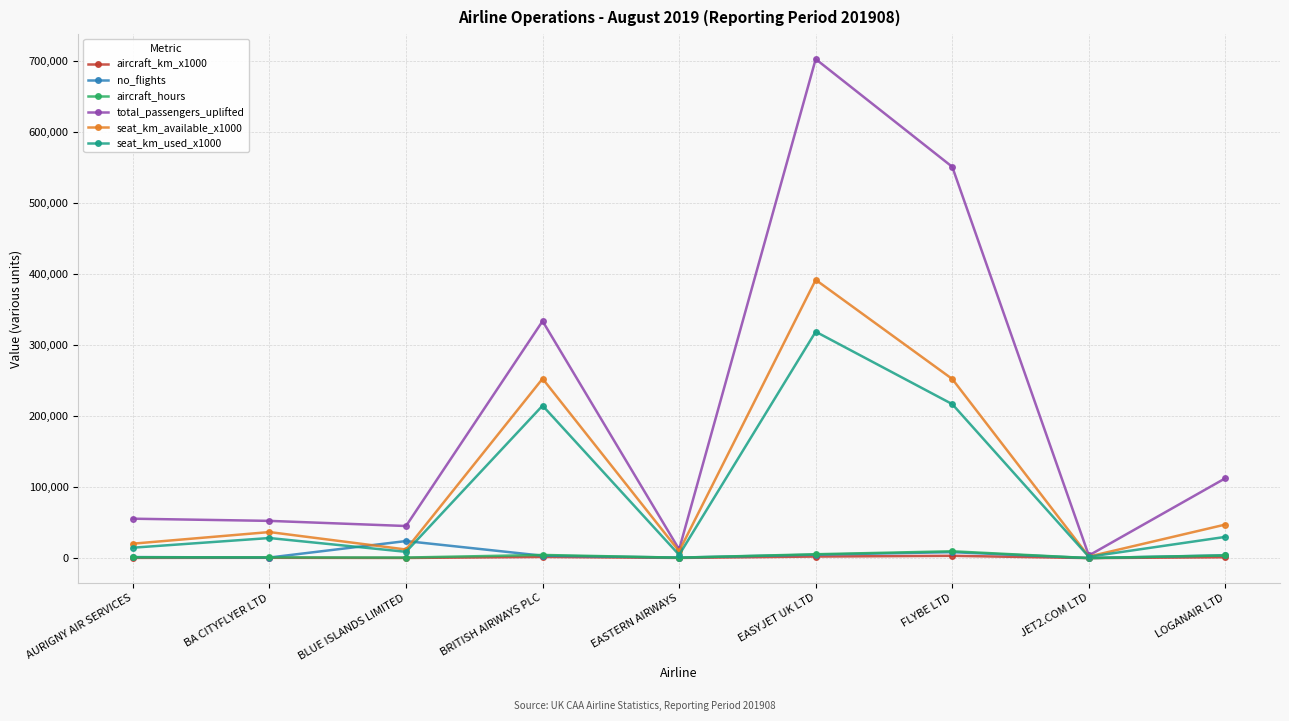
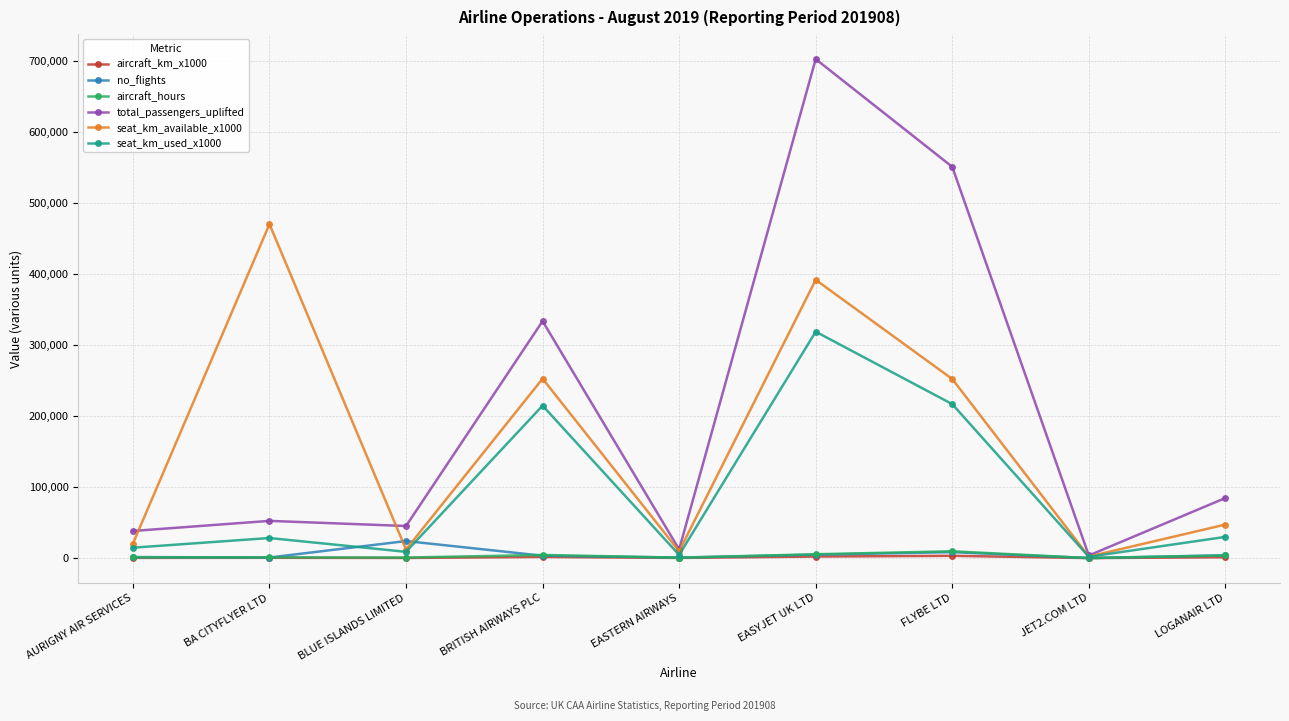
  {
    "aircraft_km_x1000": {
      "FLYBE LTD": "0"
    },
    "no_flights": {
      "BLUE ISLANDS LIMITED": "20,000"
    },
    "total_passengers_uplifted": {
-     "AURIGNY AIR SERVICES": "60,000",
+     "AURIGNY AIR SERVICES": "40,000",
      "BA CITYFLYER LTD": "50,000",
      "BLUE ISLANDS LIMITED": "50,000",
      "BRITISH AIRWAYS PLC": "330,000",
      "EASYJET UK LTD": "700,000",
      "FLYBE LTD": "550,000",
-     "LOGANAIR LTD": "110,000"
+     "LOGANAIR LTD": "80,000"
    },
    "seat_km_available_x1000": {
      "AURIGNY AIR SERVICES": "20,000",
-     "BA CITYFLYER LTD": "40,000",
+     "BA CITYFLYER LTD": "470,000",
      "BRITISH AIRWAYS PLC": "250,000",
      "EASYJET UK LTD": "390,000",
      "FLYBE LTD": "250,000",
      "LOGANAIR LTD": "50,000"
    }
  }
